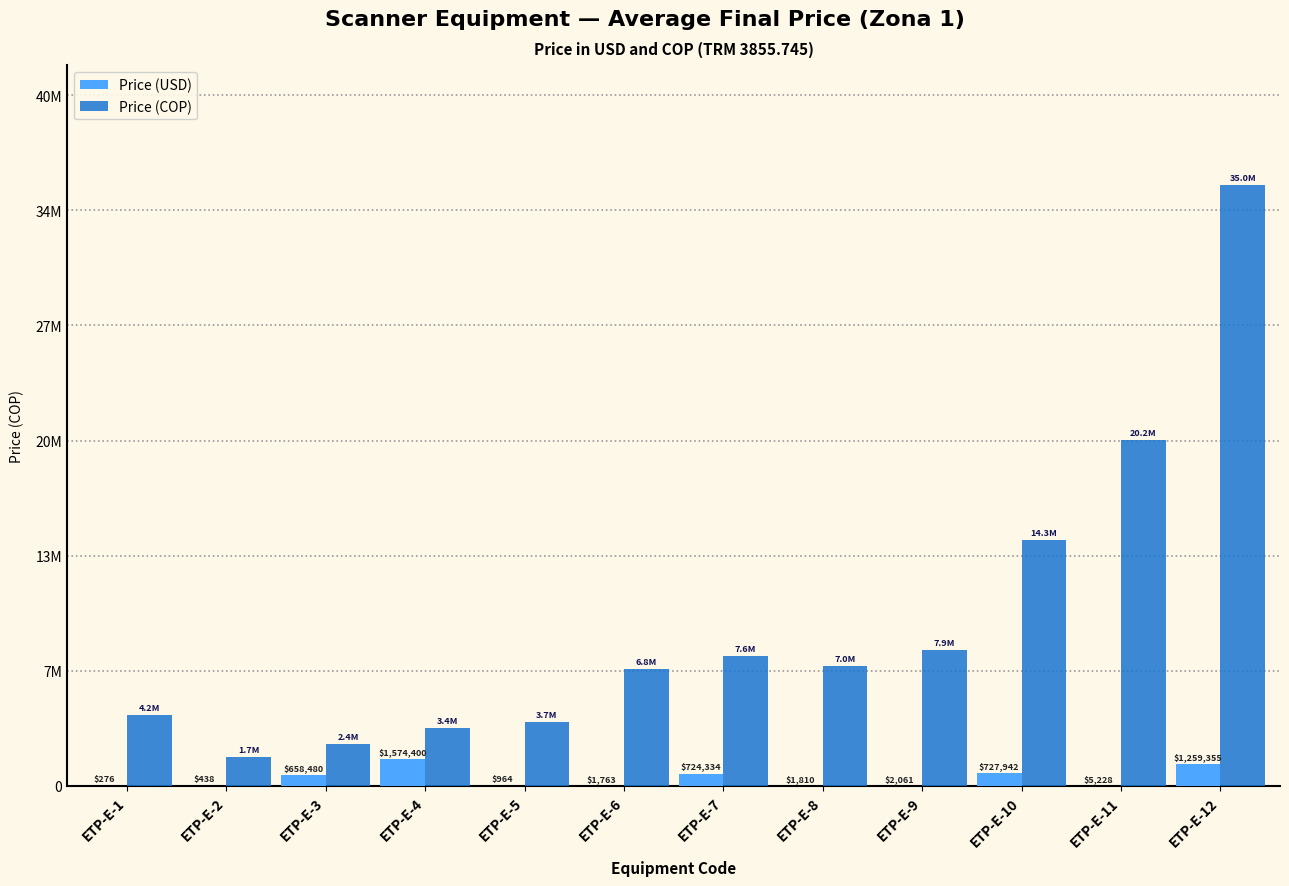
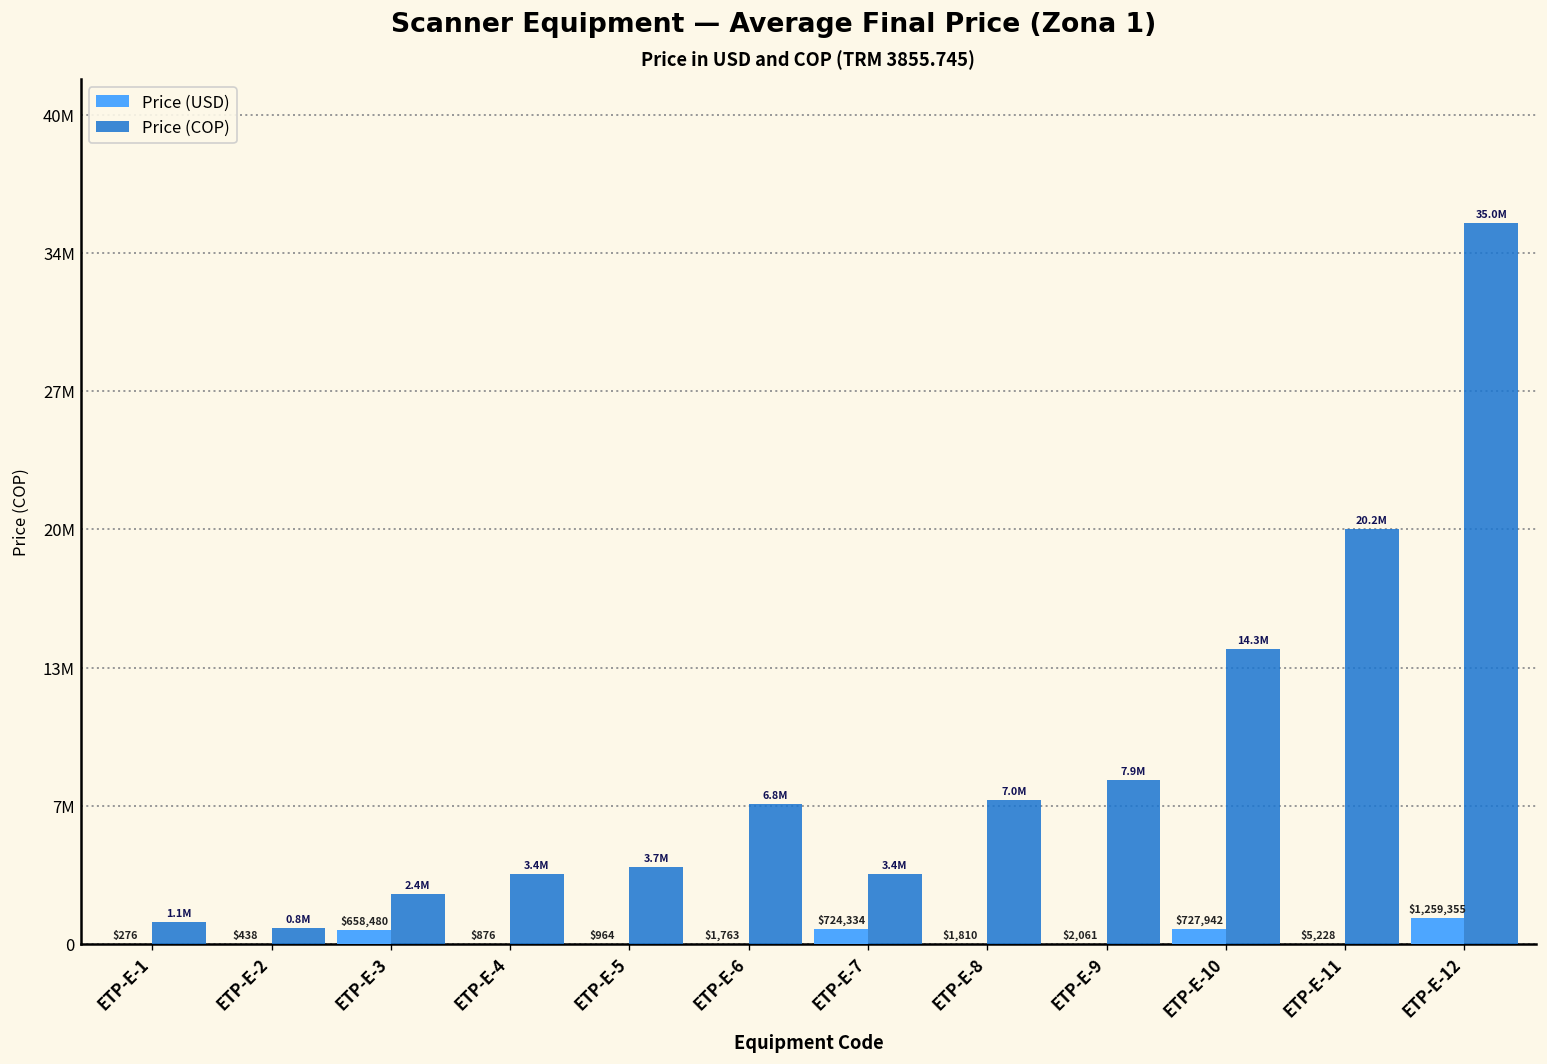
  {
    "Price (USD)": {
      "ETP-E-1": "$276",
      "ETP-E-2": "$438",
      "ETP-E-3": "$658,480",
-     "ETP-E-4": "$1,574,400",
+     "ETP-E-4": "$876",
      "ETP-E-5": "$964",
      "ETP-E-6": "$1,763",
      "ETP-E-7": "$724,334",
      "ETP-E-8": "$1,810",
      "ETP-E-9": "$2,061",
      "ETP-E-10": "$727,942",
      "ETP-E-11": "$5,228",
      "ETP-E-12": "$1,259,355"
    },
    "Price (COP)": {
-     "ETP-E-1": "4.2M",
-     "ETP-E-2": "1.7M",
+     "ETP-E-1": "1.1M",
+     "ETP-E-2": "0.8M",
      "ETP-E-3": "2.4M",
      "ETP-E-4": "3.4M",
      "ETP-E-5": "3.7M",
      "ETP-E-6": "6.8M",
-     "ETP-E-7": "7.6M",
+     "ETP-E-7": "3.4M",
      "ETP-E-8": "7.0M",
      "ETP-E-9": "7.9M",
      "ETP-E-10": "14.3M",
      "ETP-E-11": "20.2M",
      "ETP-E-12": "35.0M"
    }
  }
